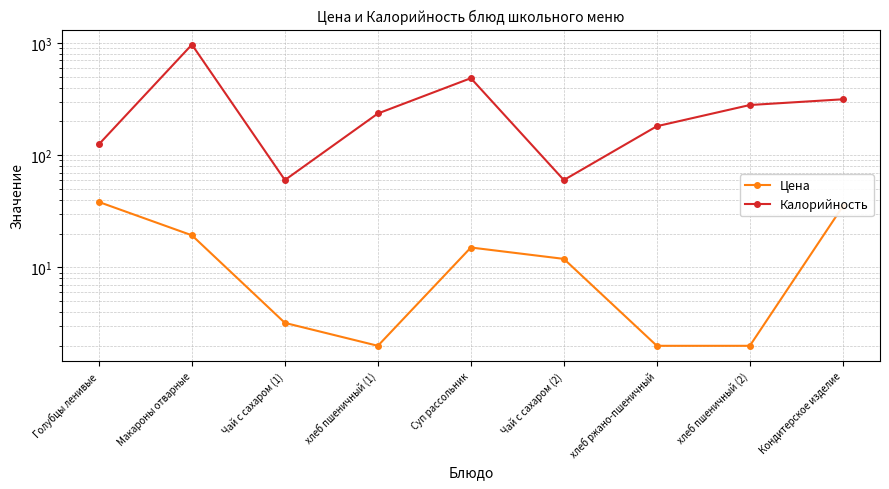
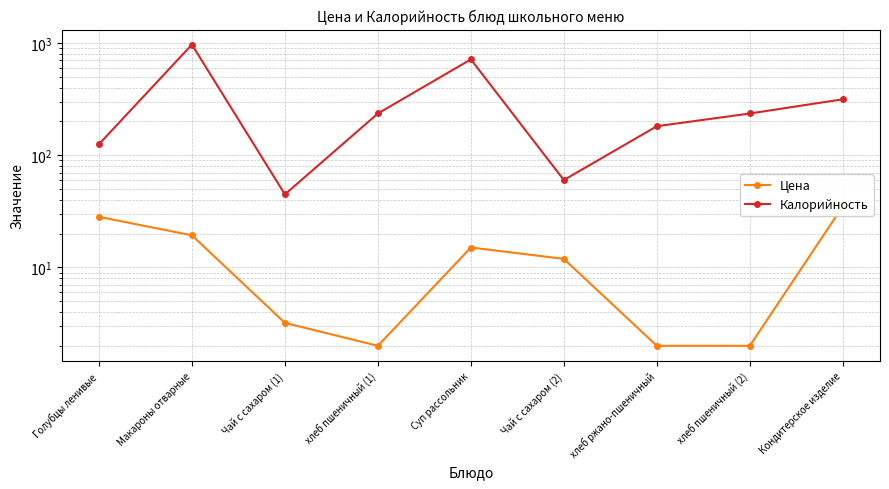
  {
    "Цена": {
-     "Голубцы ленивые": 38,
+     "Голубцы ленивые": 28,
      "Макароны отварные": 19,
      "Чай с сахаром (1)": 3.2,
      "хлеб пшеничный (1)": 2,
      "Суп рассольник": 15,
      "Чай с сахаром (2)": 12,
      "хлеб ржано-пшеничный": 2,
      "хлеб пшеничный (2)": 2
    },
    "Калорийность": {
      "Голубцы ленивые": 130,
      "Макароны отварные": 1000,
-     "Чай с сахаром (1)": 60,
+     "Чай с сахаром (1)": 45,
      "хлеб пшеничный (1)": 240,
-     "Суп рассольник": 490,
+     "Суп рассольник": 700,
      "Чай с сахаром (2)": 60,
      "хлеб ржано-пшеничный": 180,
-     "хлеб пшеничный (2)": 280,
+     "хлеб пшеничный (2)": 240,
      "Кондитерское изделие": 310
    }
  }
